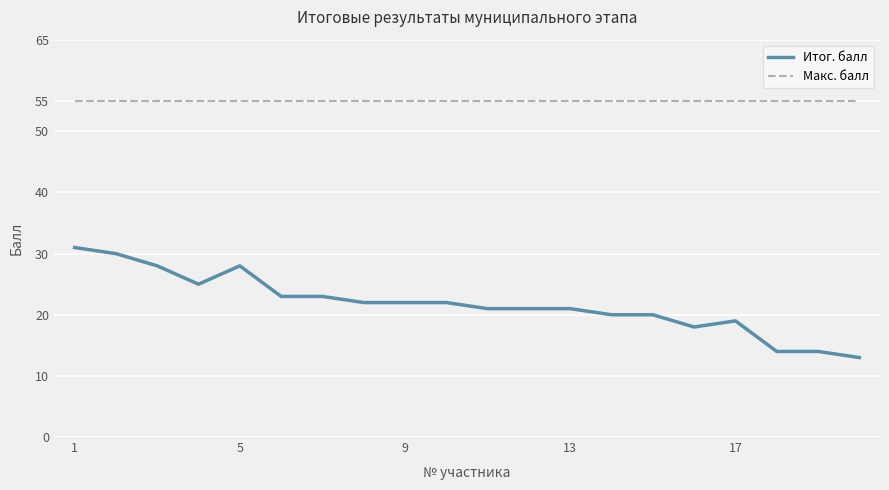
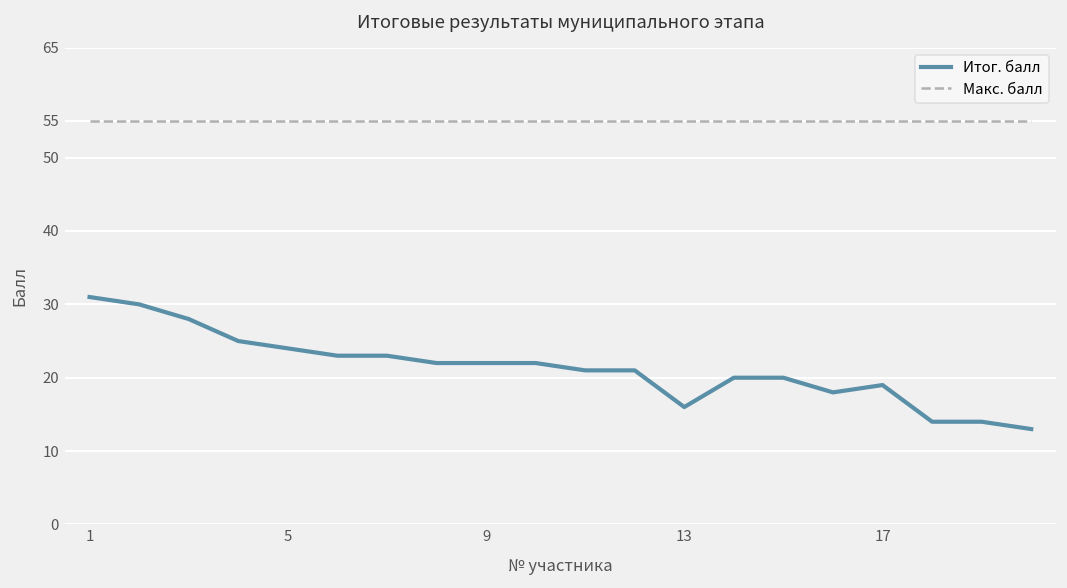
  {
    "Итог. балл": {
      "1": 31,
-     "5": 28,
+     "5": 24,
      "9": 22,
-     "13": 21,
+     "13": 16,
      "17": 19
    },
    "Макс. балл": {
      "1": 55,
      "5": 55,
      "9": 55,
      "13": 55,
      "17": 55
    }
  }
